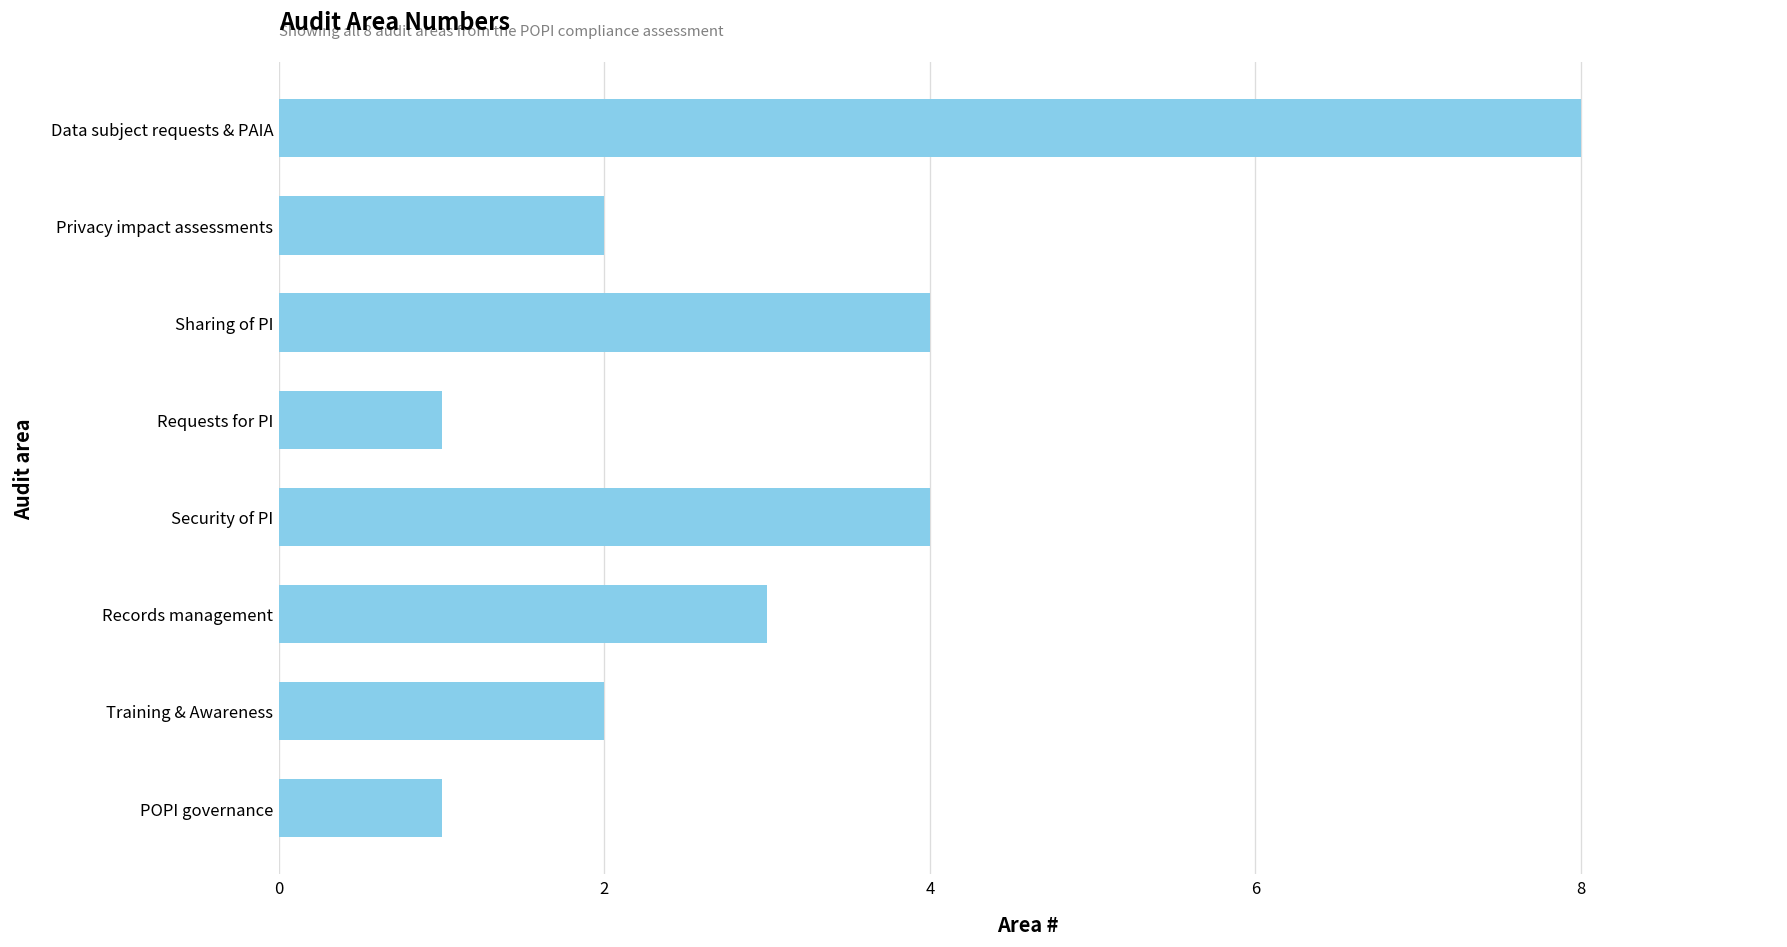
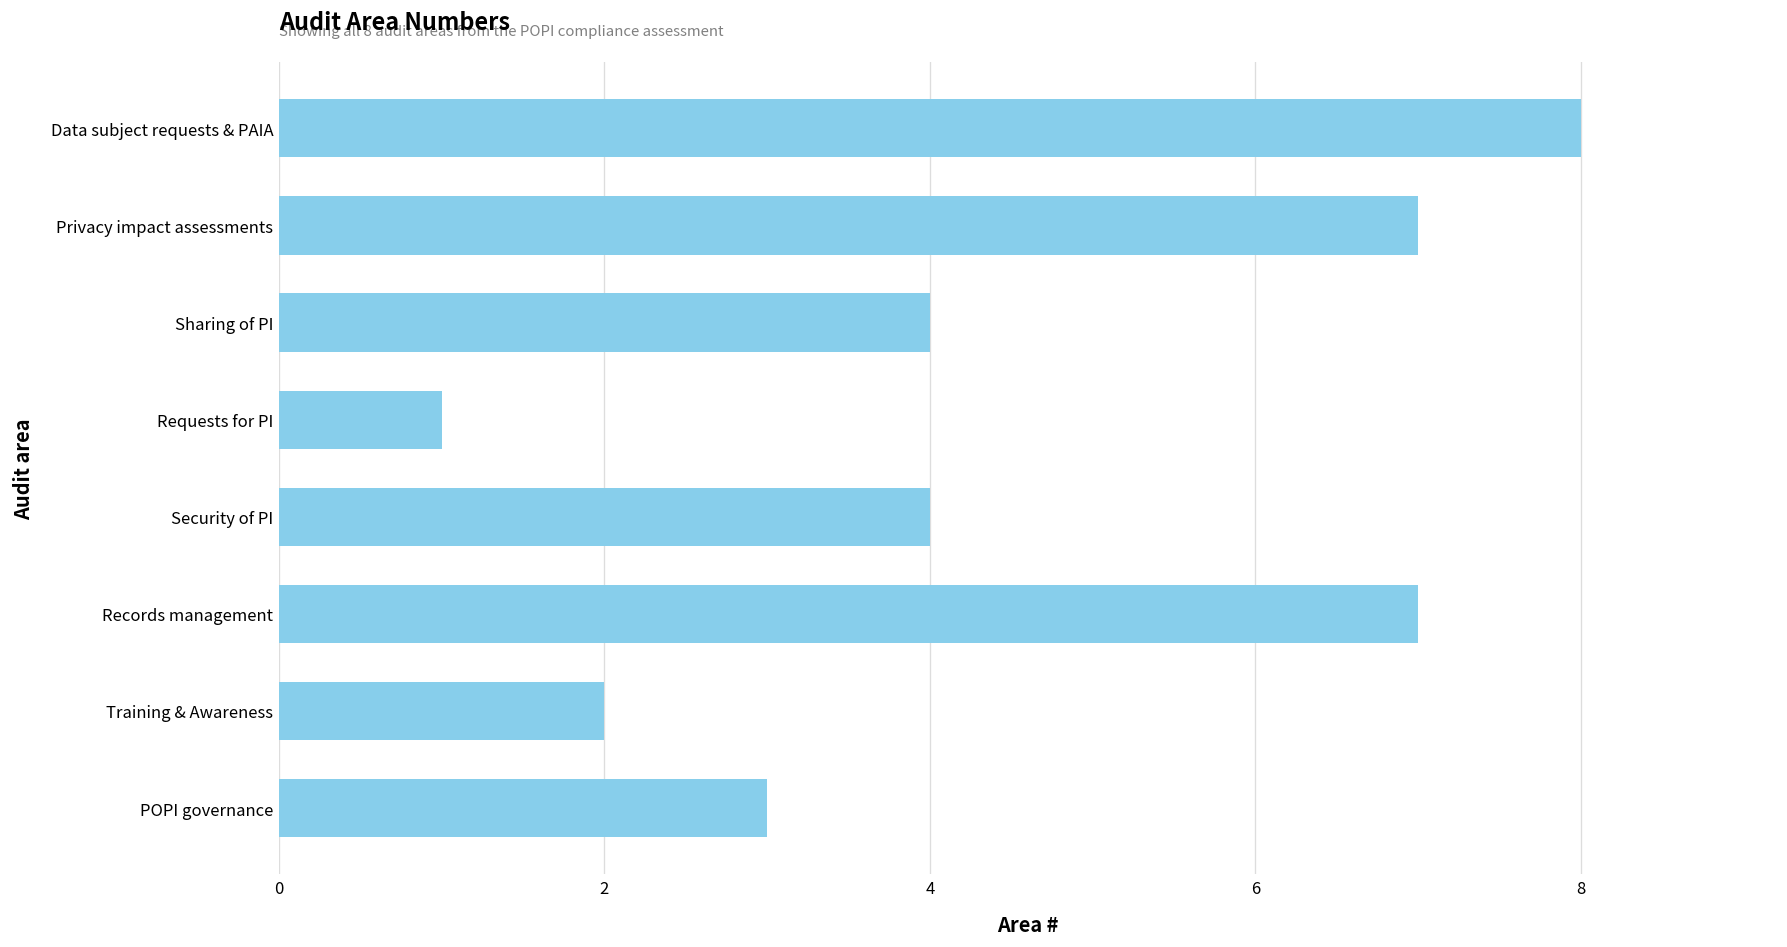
  {
    "Data subject requests & PAIA": 8,
-   "Privacy impact assessments": 2,
+   "Privacy impact assessments": 7,
    "Sharing of PI": 4,
    "Requests for PI": 1,
    "Security of PI": 4,
-   "Records management": 3,
+   "Records management": 7,
    "Training & Awareness": 2,
-   "POPI governance": 1
+   "POPI governance": 3
  }
